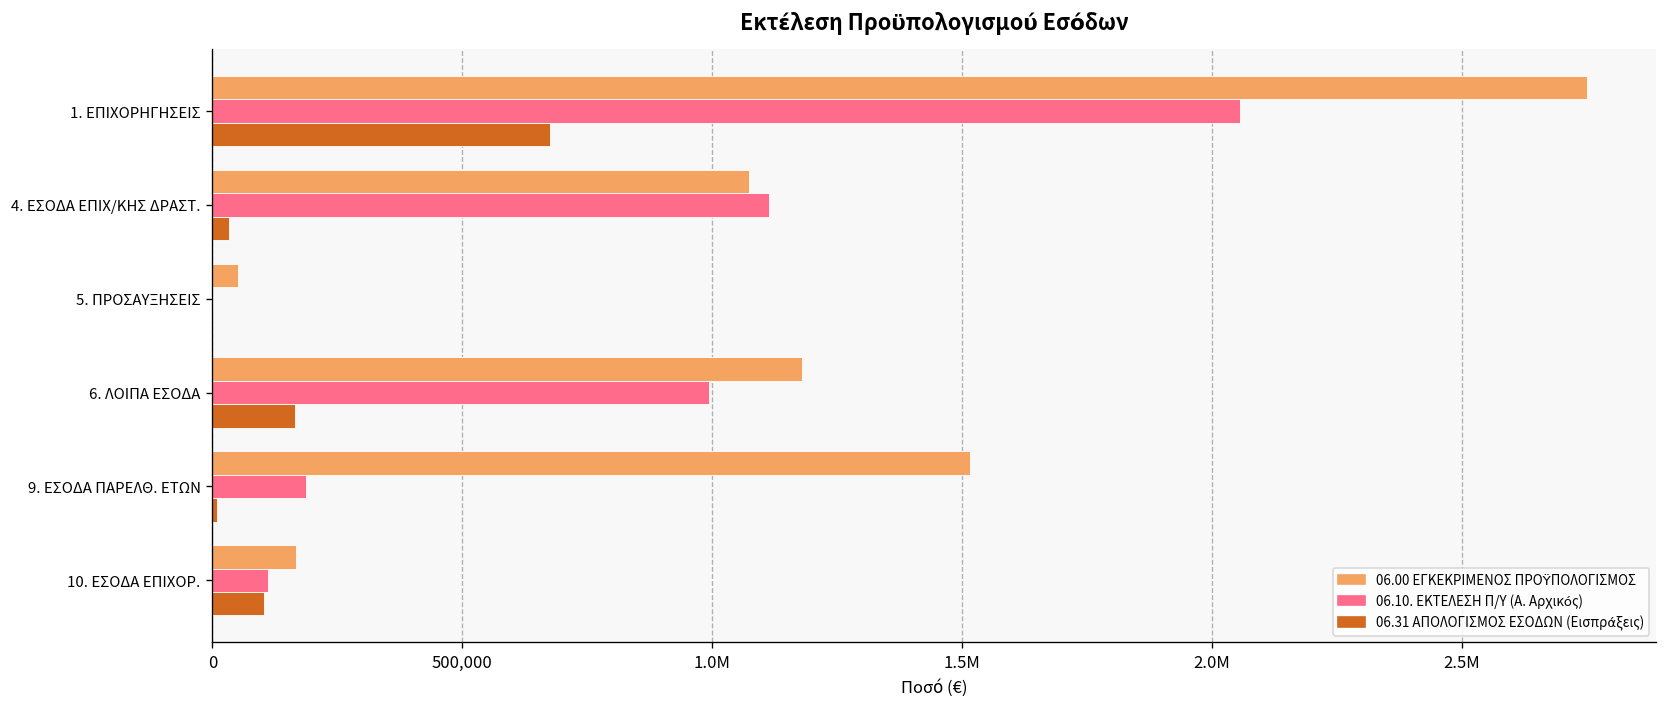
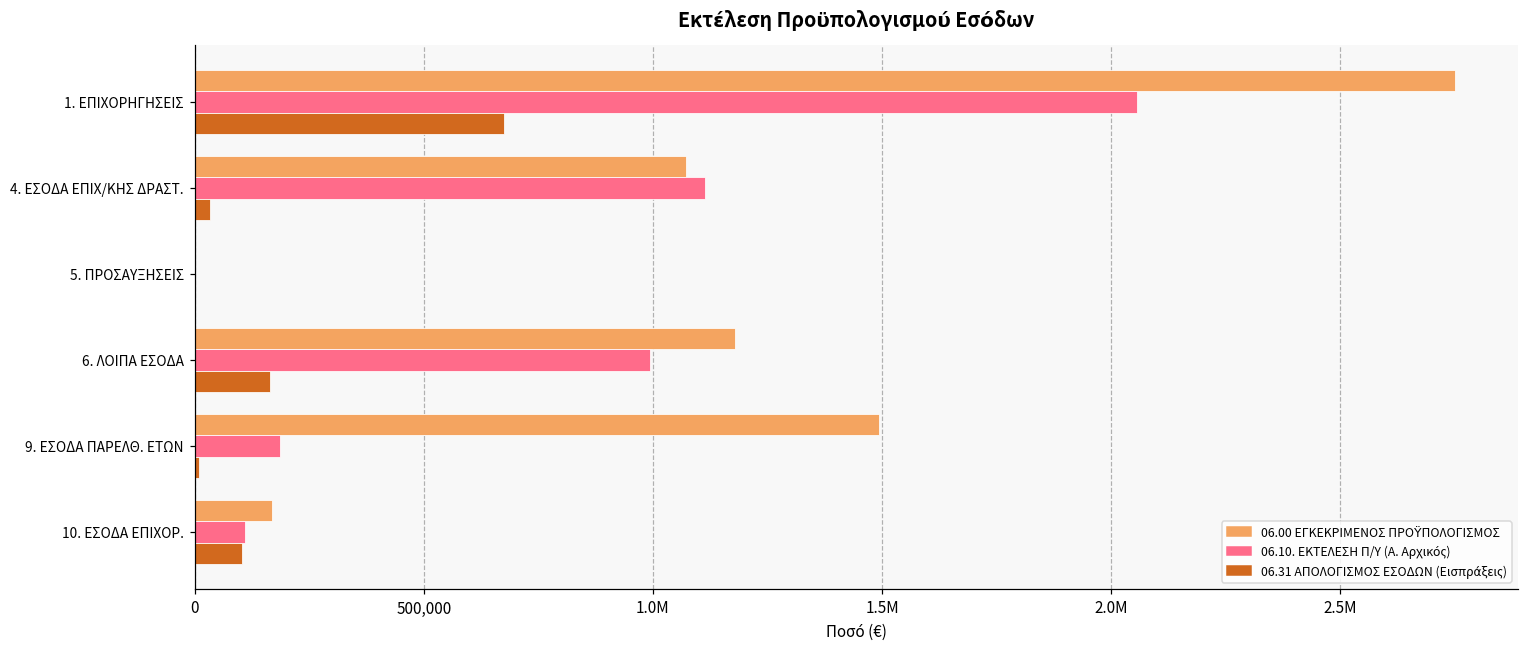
  {
    "06.00 ΕΓΚΕΚΡΙΜΕΝΟΣ ΠΡΟΫΠΟΛΟΓΙΣΜΟΣ": {
      "1. ΕΠΙΧΟΡΗΓΗΣΕΙΣ": "2,750,000",
      "4. ΕΣΟΔΑ ΕΠΙΧ/ΚΗΣ ΔΡΑΣΤ.": "1,070,000",
-     "5. ΠΡΟΣΑΥΞΗΣΕΙΣ": "50,000",
+     "5. ΠΡΟΣΑΥΞΗΣΕΙΣ": "0",
      "6. ΛΟΙΠΑ ΕΣΟΔΑ": "1,180,000",
-     "9. ΕΣΟΔΑ ΠΑΡΕΛΘ. ΕΤΩΝ": "1,510,000",
+     "9. ΕΣΟΔΑ ΠΑΡΕΛΘ. ΕΤΩΝ": "1,490,000",
      "10. ΕΣΟΔΑ ΕΠΙΧΟΡ.": "170,000"
    },
    "06.10. ΕΚΤΕΛΕΣΗ Π/Υ (Α. Αρχικός)": {
      "1. ΕΠΙΧΟΡΗΓΗΣΕΙΣ": "2,060,000",
      "4. ΕΣΟΔΑ ΕΠΙΧ/ΚΗΣ ΔΡΑΣΤ.": "1,110,000",
      "6. ΛΟΙΠΑ ΕΣΟΔΑ": "990,000",
      "9. ΕΣΟΔΑ ΠΑΡΕΛΘ. ΕΤΩΝ": "190,000",
      "10. ΕΣΟΔΑ ΕΠΙΧΟΡ.": "110,000"
    },
    "06.31 ΑΠΟΛΟΓΙΣΜΟΣ ΕΣΟΔΩΝ (Εισπράξεις)": {
      "1. ΕΠΙΧΟΡΗΓΗΣΕΙΣ": "680,000",
      "4. ΕΣΟΔΑ ΕΠΙΧ/ΚΗΣ ΔΡΑΣΤ.": "30,000",
      "5. ΠΡΟΣΑΥΞΗΣΕΙΣ": "0",
      "6. ΛΟΙΠΑ ΕΣΟΔΑ": "160,000",
      "9. ΕΣΟΔΑ ΠΑΡΕΛΘ. ΕΤΩΝ": "10,000",
      "10. ΕΣΟΔΑ ΕΠΙΧΟΡ.": "100,000"
    }
  }
